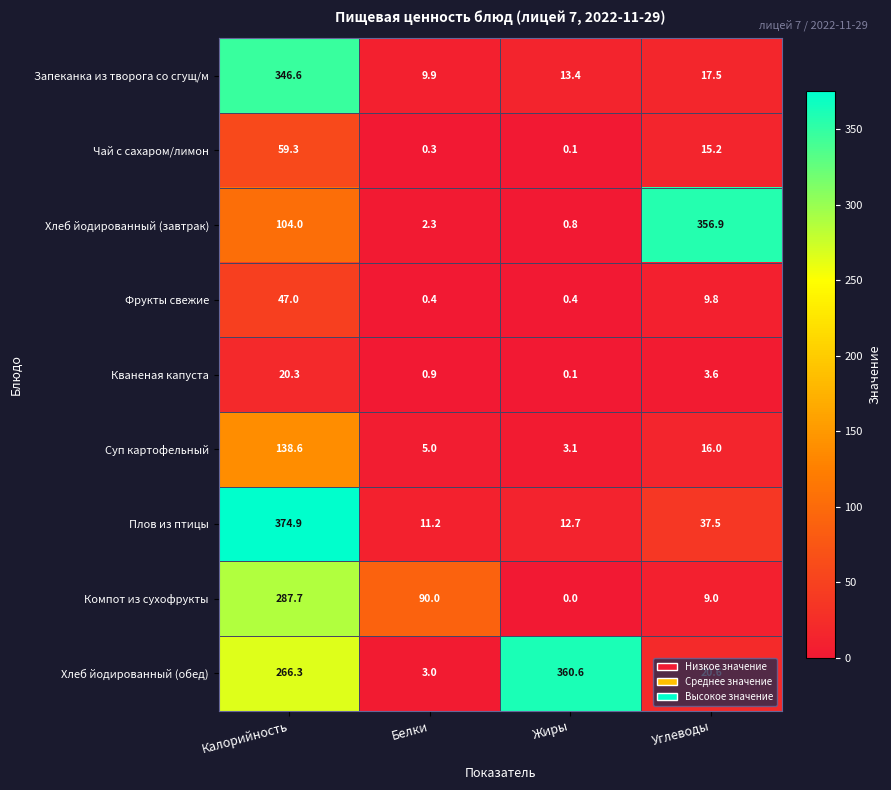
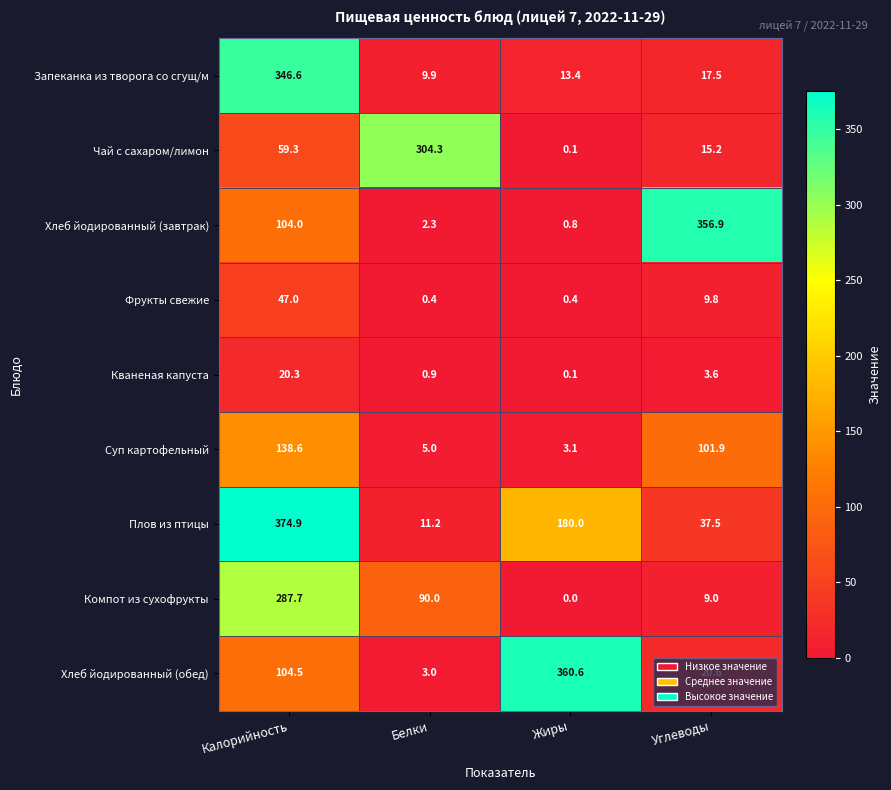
  {
    "Запеканка из творога со сгущ/м": {
      "Калорийность": 346.6,
      "Белки": 9.9,
      "Жиры": 13.4,
      "Углеводы": 17.5
    },
    "Чай с сахаром/лимон": {
      "Калорийность": 59.3,
-     "Белки": 0.3,
+     "Белки": 304.3,
      "Жиры": 0.1,
      "Углеводы": 15.2
    },
    "Хлеб йодированный (завтрак)": {
      "Калорийность": 104.0,
      "Белки": 2.3,
      "Жиры": 0.8,
      "Углеводы": 356.9
    },
    "Фрукты свежие": {
      "Калорийность": 47.0,
      "Белки": 0.4,
      "Жиры": 0.4,
      "Углеводы": 9.8
    },
    "Кваненая капуста": {
      "Калорийность": 20.3,
      "Белки": 0.9,
      "Жиры": 0.1,
      "Углеводы": 3.6
    },
    "Суп картофельный": {
      "Калорийность": 138.6,
      "Белки": 5.0,
      "Жиры": 3.1,
-     "Углеводы": 16.0
+     "Углеводы": 101.9
    },
    "Плов из птицы": {
      "Калорийность": 374.9,
      "Белки": 11.2,
-     "Жиры": 12.7,
+     "Жиры": 180.0,
      "Углеводы": 37.5
    },
    "Компот из сухофрукты": {
      "Калорийность": 287.7,
      "Белки": 90.0,
      "Жиры": 0.0,
      "Углеводы": 9.0
    },
    "Хлеб йодированный (обед)": {
-     "Калорийность": 266.3,
+     "Калорийность": 104.5,
      "Белки": 3.0,
      "Жиры": 360.6
    }
  }
